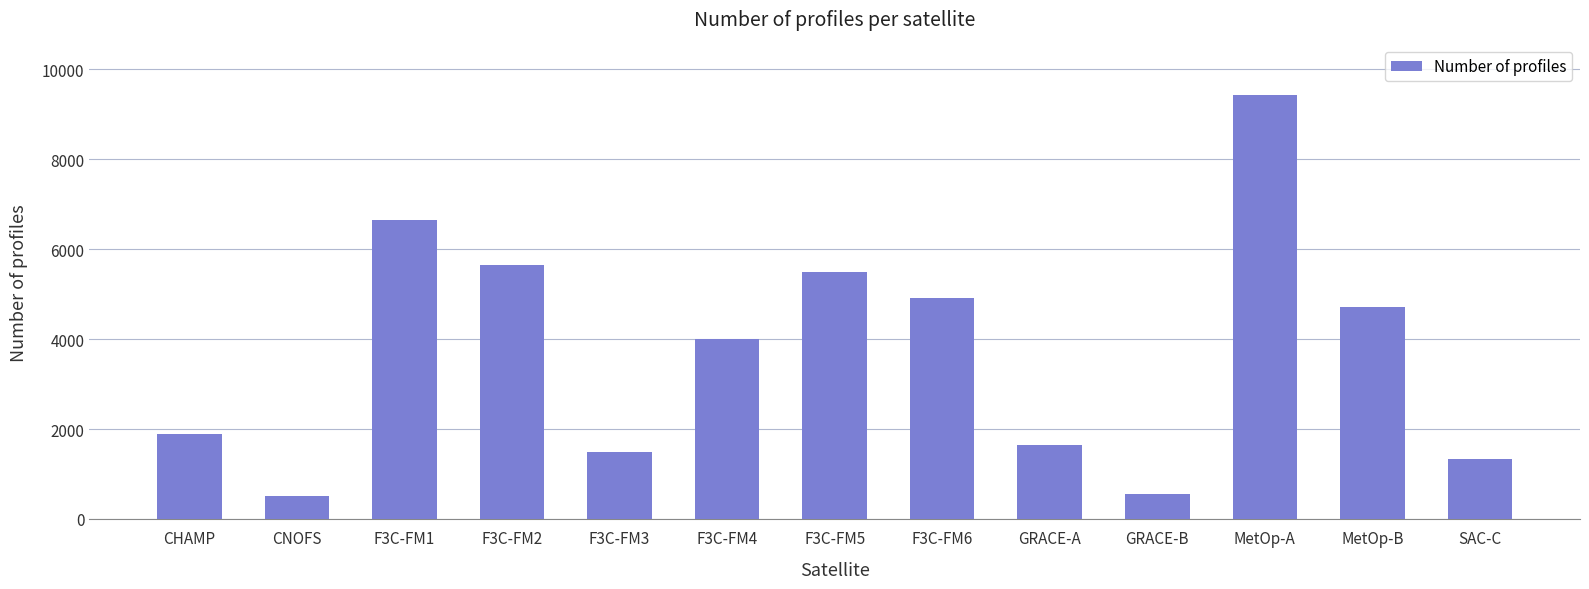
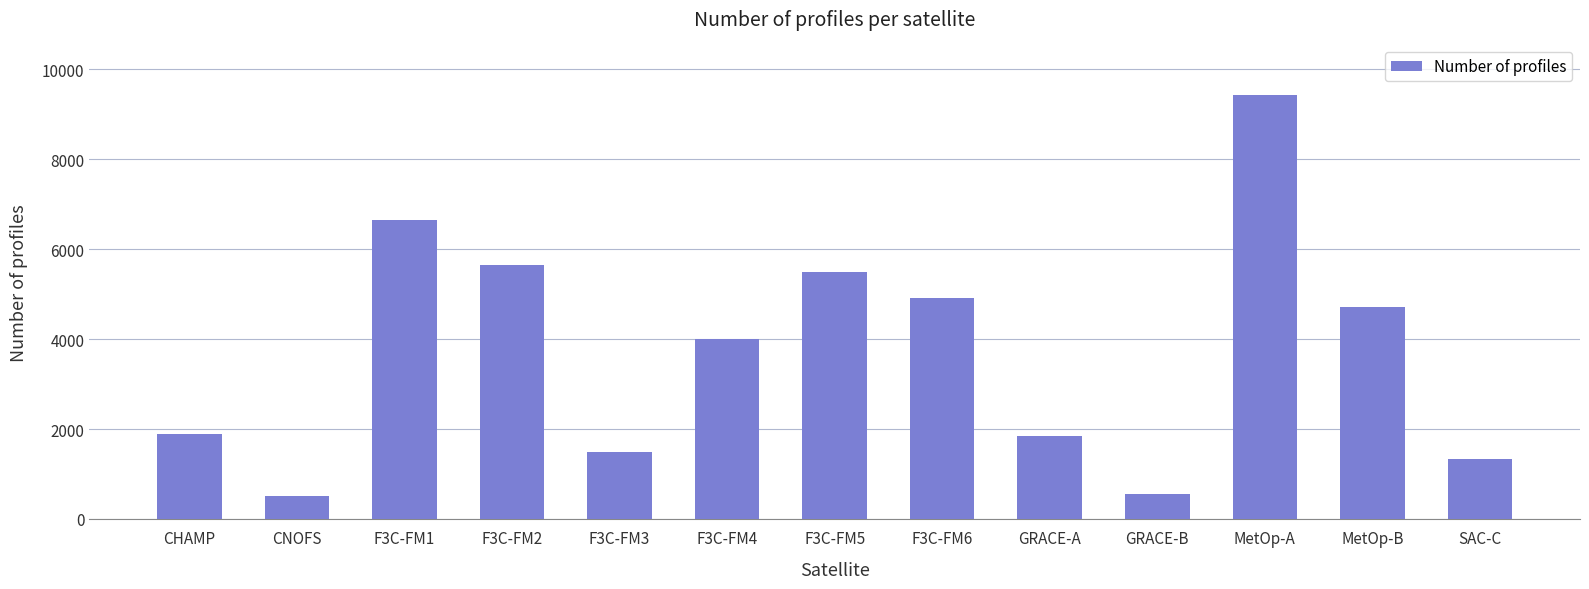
  {
    "CHAMP": 1900,
    "CNOFS": 500,
    "F3C-FM1": 6600,
    "F3C-FM2": 5600,
    "F3C-FM3": 1500,
    "F3C-FM4": 4000,
    "F3C-FM5": 5500,
    "F3C-FM6": 4900,
-   "GRACE-A": 1600,
+   "GRACE-A": 1800,
    "GRACE-B": 600,
    "MetOp-A": 9400,
    "MetOp-B": 4700,
    "SAC-C": 1300
  }
